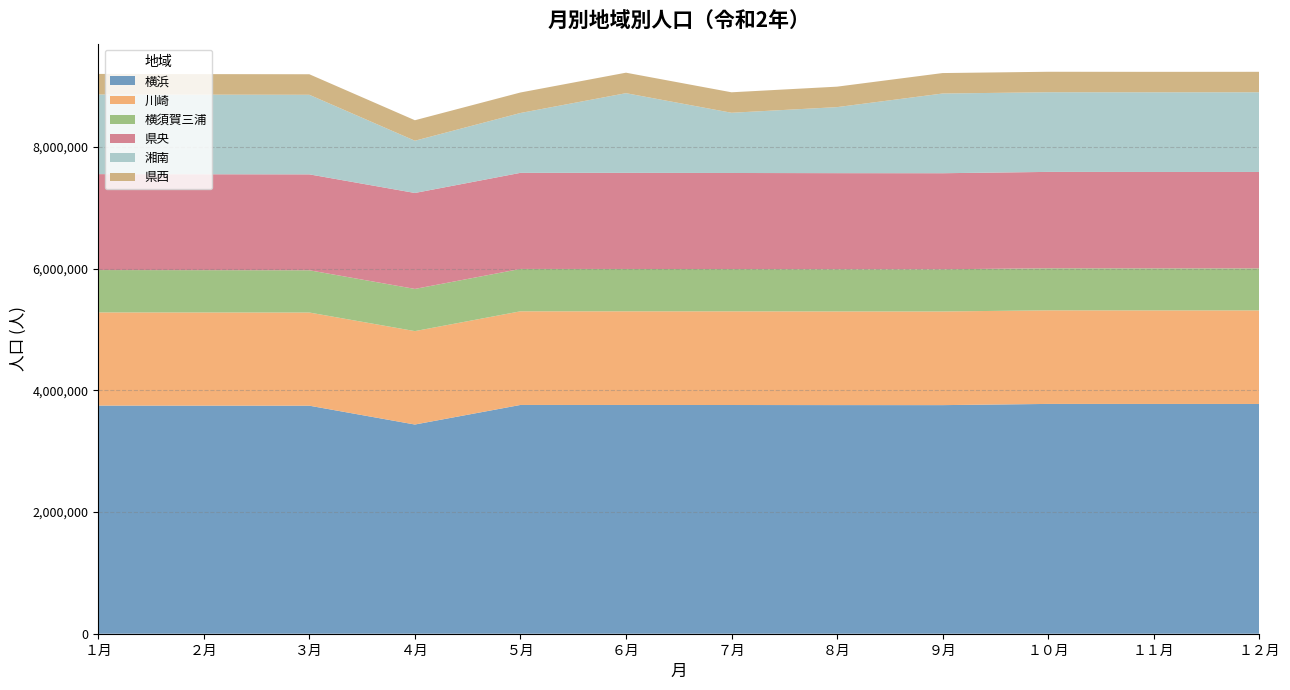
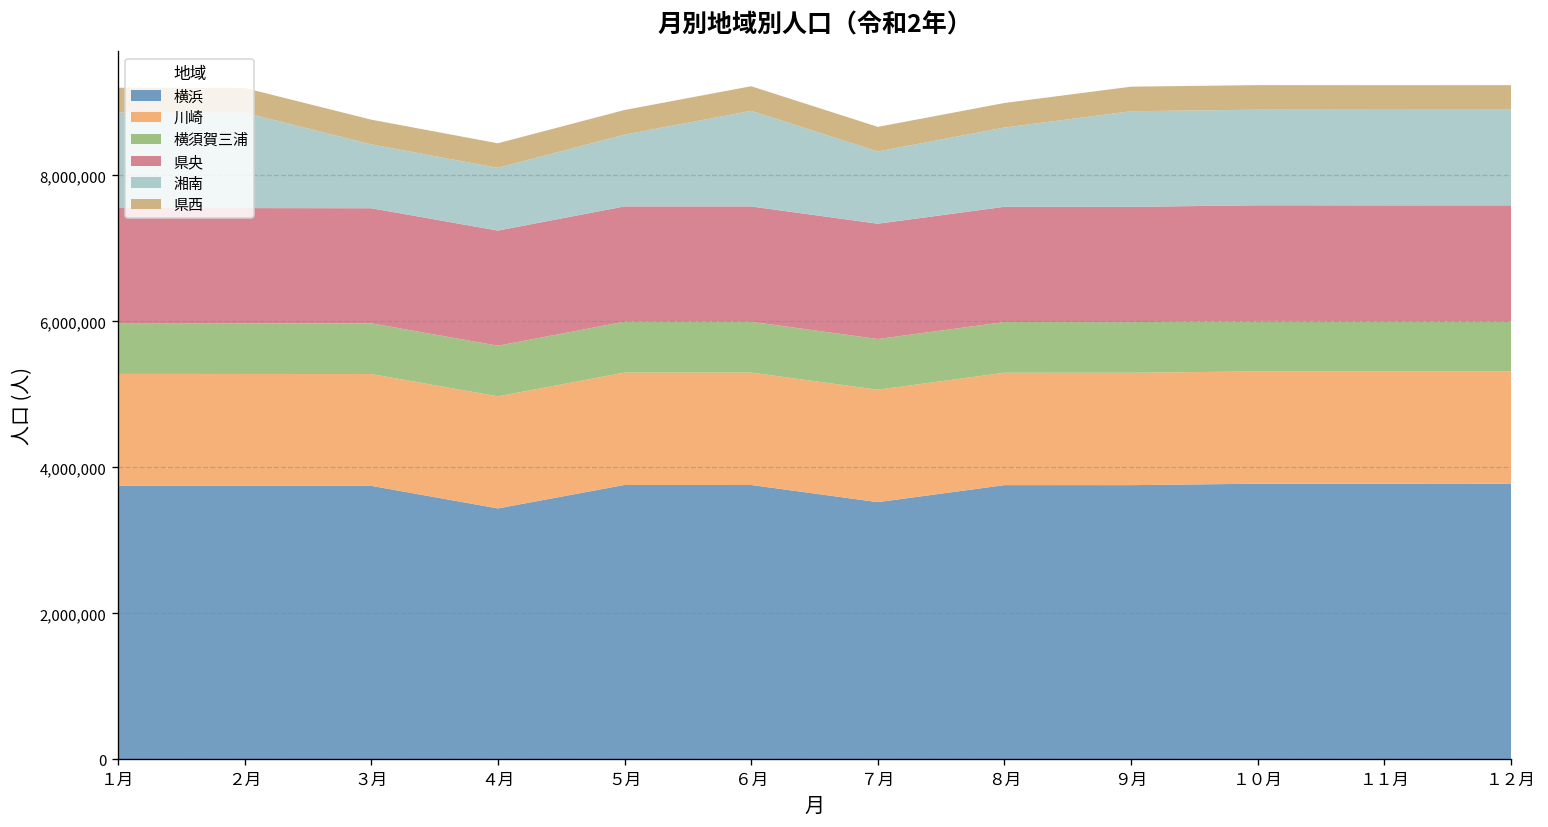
  {
    "横浜": {
      "１月": "3,700,000",
      "２月": "3,700,000",
      "３月": "3,700,000",
      "４月": "3,400,000",
      "５月": "3,800,000",
      "６月": "3,800,000",
-     "７月": "3,800,000",
+     "７月": "3,500,000",
      "８月": "3,800,000",
      "９月": "3,800,000",
      "１０月": "3,800,000",
      "１１月": "3,800,000",
      "１２月": "3,800,000"
    },
    "湘南": {
      "１月": "1,300,000",
-     "３月": "1,300,000",
+     "３月": "900,000",
      "４月": "900,000",
      "５月": "1,000,000",
      "６月": "1,300,000",
      "７月": "1,000,000",
      "８月": "1,100,000",
      "９月": "1,300,000",
      "１０月": "1,300,000",
      "１１月": "1,300,000",
      "１２月": "1,300,000"
    }
  }
